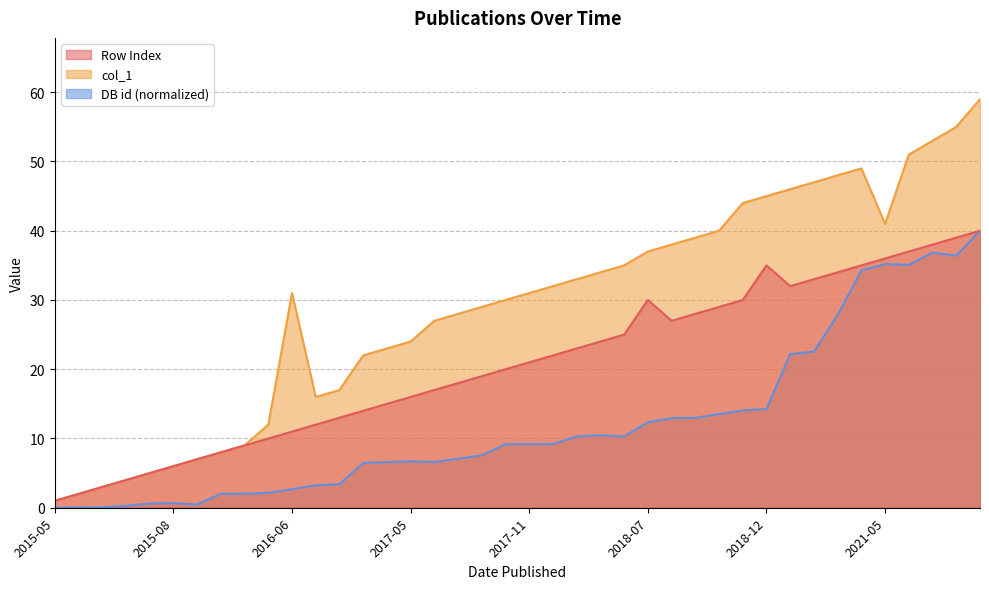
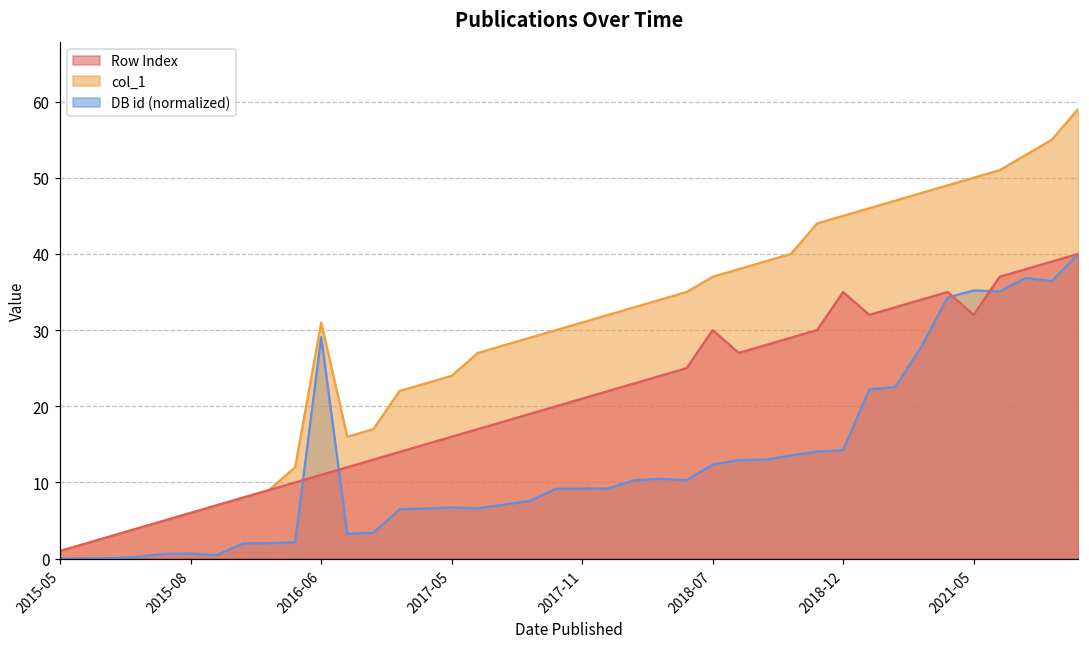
  {
    "DB id (normalized)": {
-     "2016-06": 3,
+     "2016-06": 29,
      "2018-07": 12,
      "2018-12": 14,
      "2021-05": 35
    },
    "col_1": {
      "2016-06": 31,
      "2018-07": 37,
      "2018-12": 45,
-     "2021-05": 41
+     "2021-05": 50
    },
    "Row Index": {
      "2016-06": 11,
      "2018-07": 30,
      "2018-12": 35,
-     "2021-05": 36
+     "2021-05": 32
    }
  }
